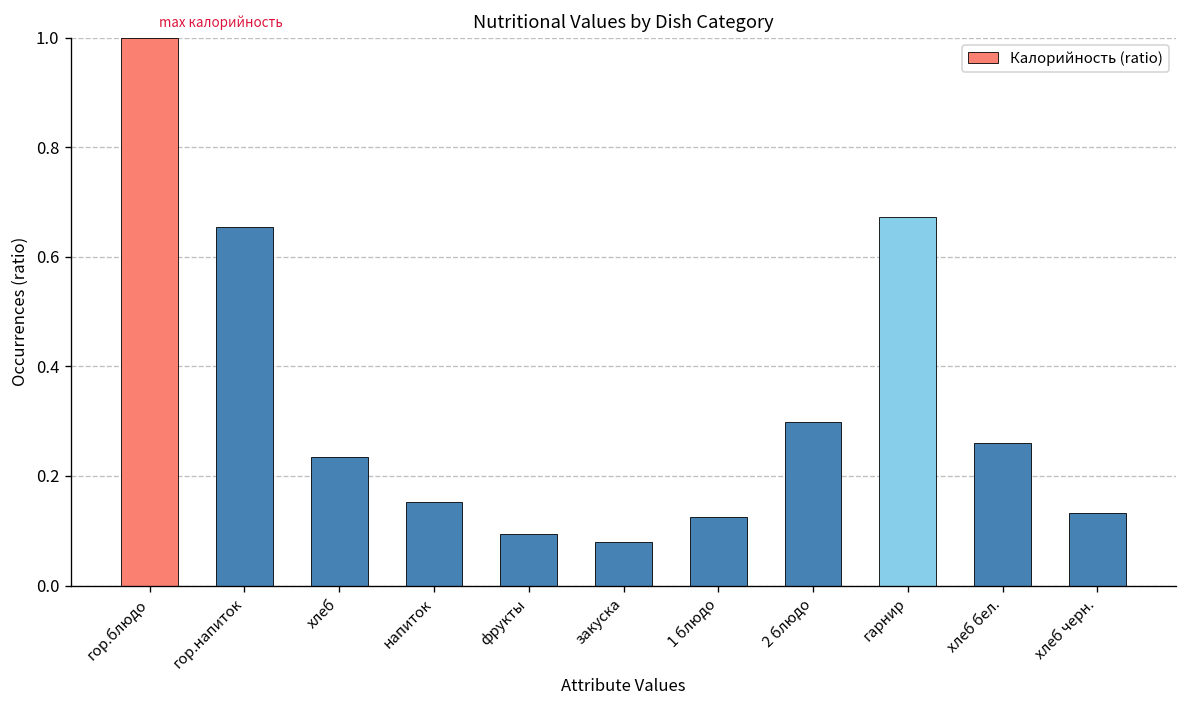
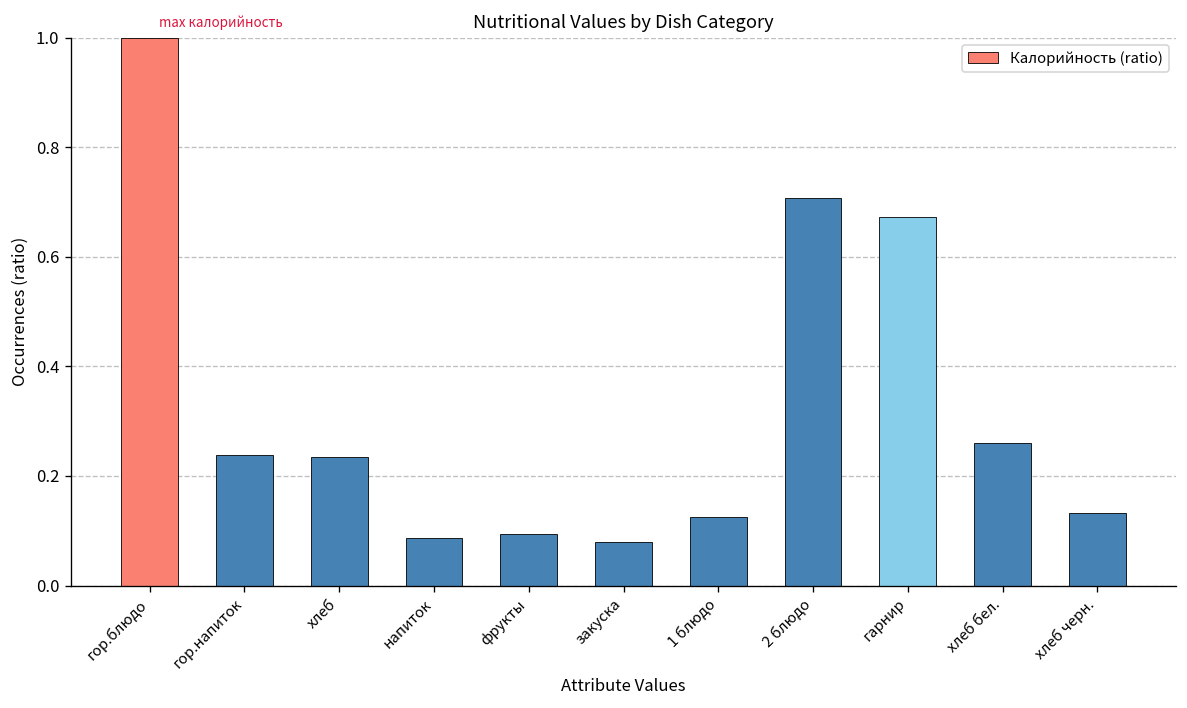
  {
    "гор.блюдо": 1.00,
-   "гор.напиток": 0.66,
+   "гор.напиток": 0.24,
    "хлеб": 0.24,
-   "напиток": 0.15,
+   "напиток": 0.09,
    "фрукты": 0.10,
    "закуска": 0.08,
    "1 блюдо": 0.13,
-   "2 блюдо": 0.30,
+   "2 блюдо": 0.71,
    "гарнир": 0.67,
    "хлеб бел.": 0.26,
    "хлеб черн.": 0.13
  }
